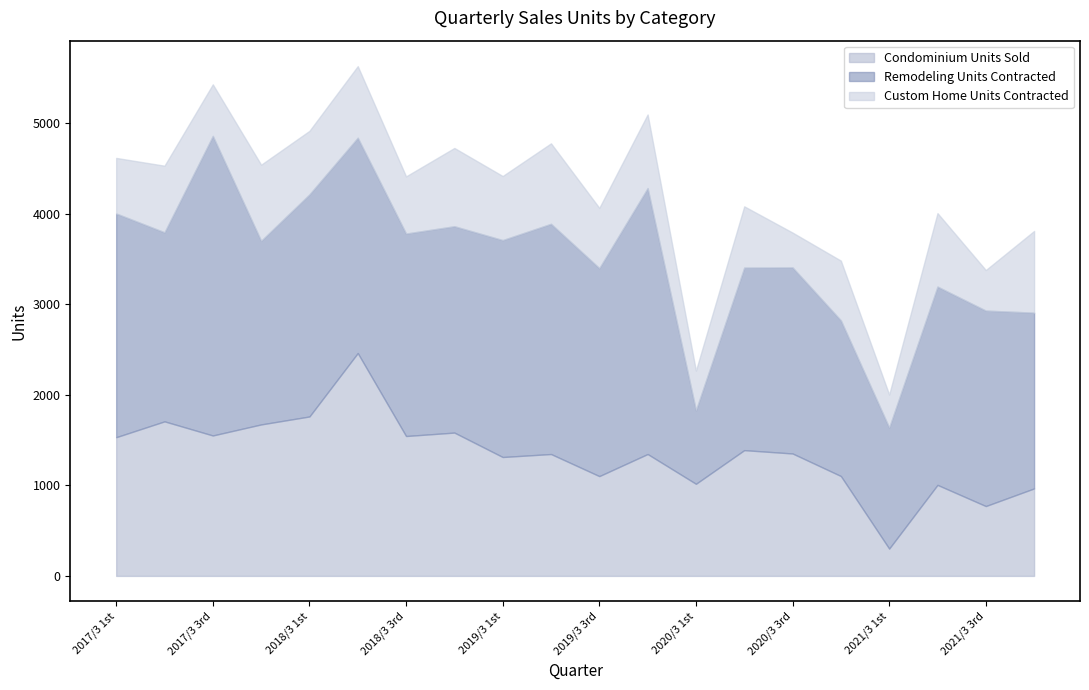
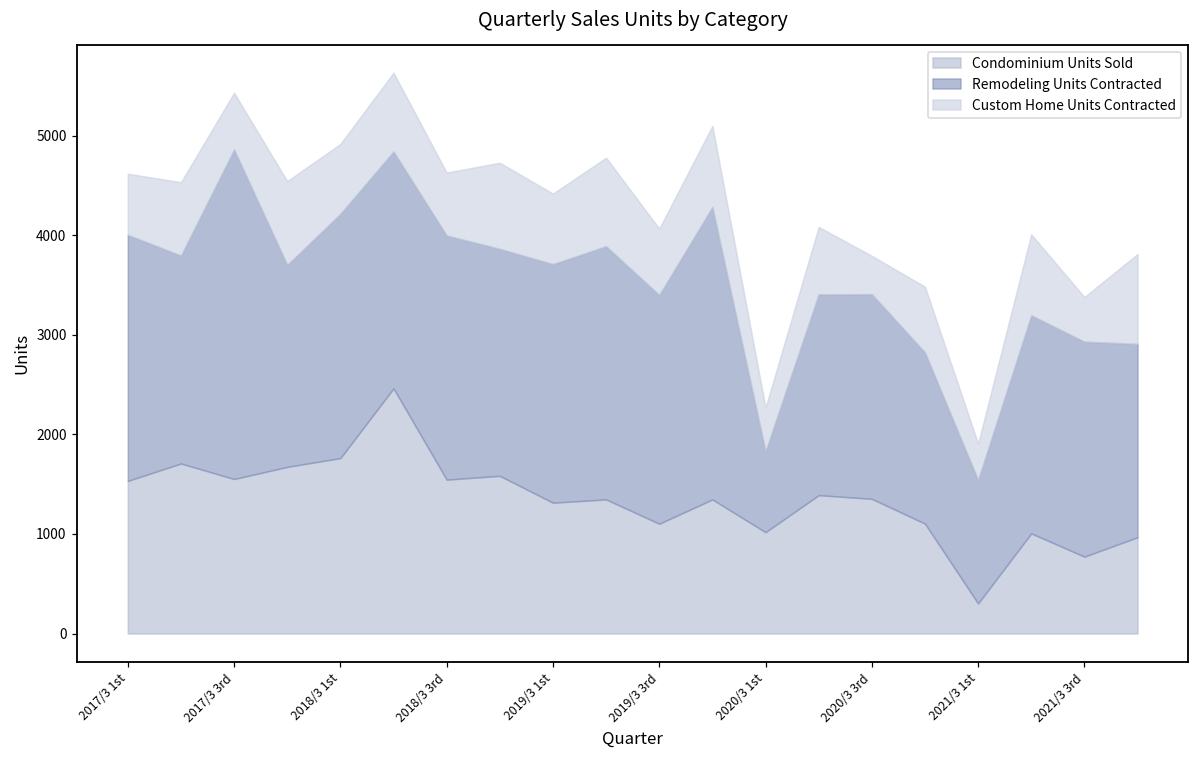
  {
    "Remodeling Units Contracted": {
      "2017/3 1st": 2500,
      "2017/3 3rd": 3300,
      "2018/3 1st": 2500,
-     "2018/3 3rd": 2200,
+     "2018/3 3rd": 2500,
      "2019/3 1st": 2400,
      "2019/3 3rd": 2300,
      "2020/3 1st": 800,
      "2020/3 3rd": 2100,
-     "2021/3 1st": 1300,
+     "2021/3 1st": 1200,
      "2021/3 3rd": 2200
    }
  }
